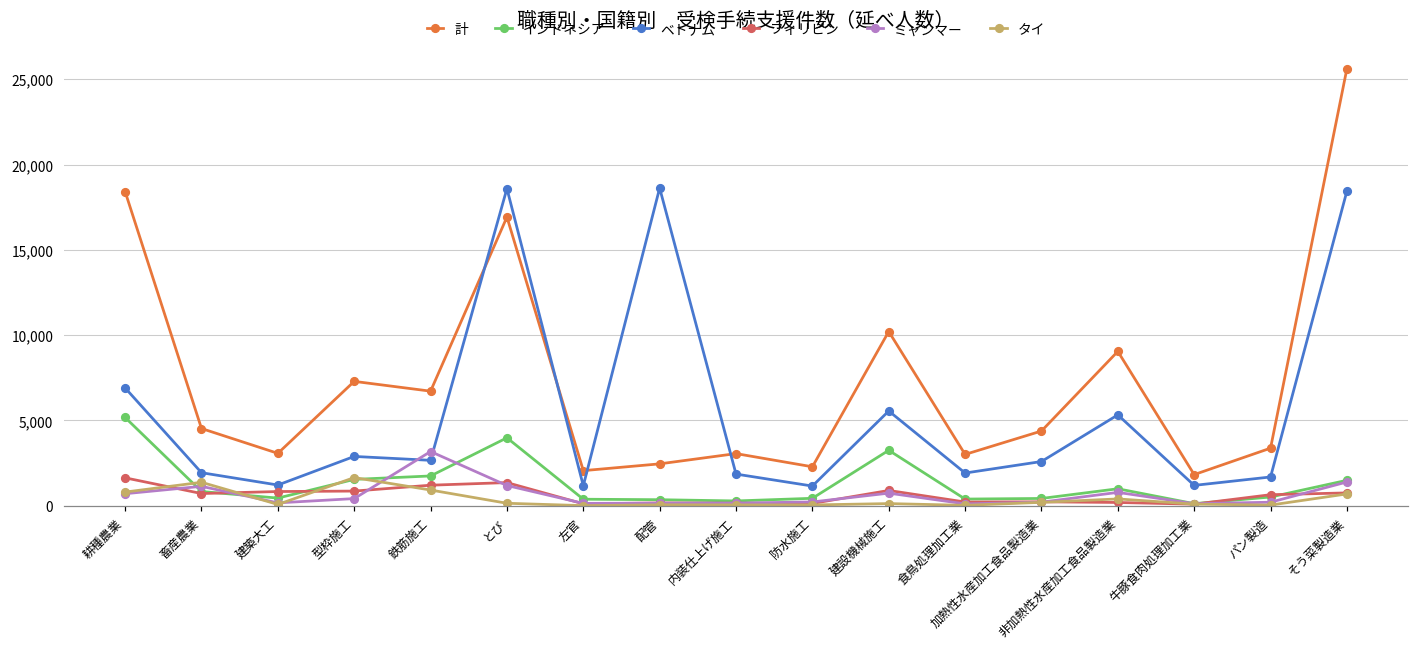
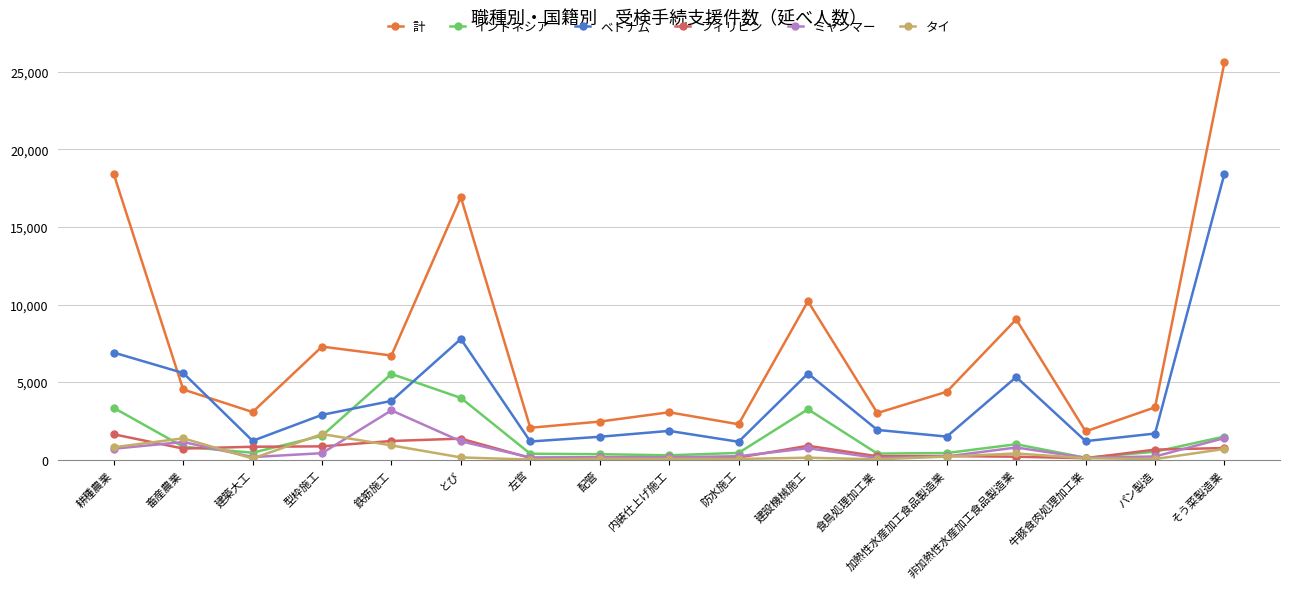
  {
    "インドネシア": {
-     "耕種農業": "5,200",
+     "耕種農業": "3,300",
      "建築大工": "400",
-     "鉄筋施工": "1,700",
+     "鉄筋施工": "5,500",
      "とび": "4,000",
      "左官": "400",
      "配管": "400",
      "防水施工": "400",
      "建設機械施工": "3,200",
      "食鳥処理加工業": "400",
      "加熱性水産加工食品製造業": "400",
      "非加熱性水産加工食品製造業": "1,000"
    },
    "ベトナム": {
      "耕種農業": "6,900",
-     "畜産農業": "1,900",
+     "畜産農業": "5,600",
      "建築大工": "1,200",
      "型枠施工": "2,900",
-     "鉄筋施工": "2,700",
-     "とび": "18,600",
+     "鉄筋施工": "3,800",
+     "とび": "7,800",
      "左官": "1,200",
-     "配管": "18,600",
+     "配管": "1,500",
      "内装仕上げ施工": "1,900",
      "防水施工": "1,200",
      "建設機械施工": "5,600",
      "食鳥処理加工業": "1,900",
-     "加熱性水産加工食品製造業": "2,600",
+     "加熱性水産加工食品製造業": "1,500",
      "非加熱性水産加工食品製造業": "5,300",
      "牛豚食肉処理加工業": "1,200",
      "パン製造": "1,700",
      "そう菜製造業": "18,400"
    },
    "ミャンマー": {
      "畜産農業": "1,100",
      "型枠施工": "400",
      "鉄筋施工": "3,200",
      "とび": "1,200",
      "非加熱性水産加工食品製造業": "800",
      "パン製造": "200"
    },
    "タイ": {
      "畜産農業": "1,400",
      "鉄筋施工": "900",
      "とび": "100",
      "建設機械施工": "100",
      "非加熱性水産加工食品製造業": "400",
      "パン製造": "0"
    }
  }
